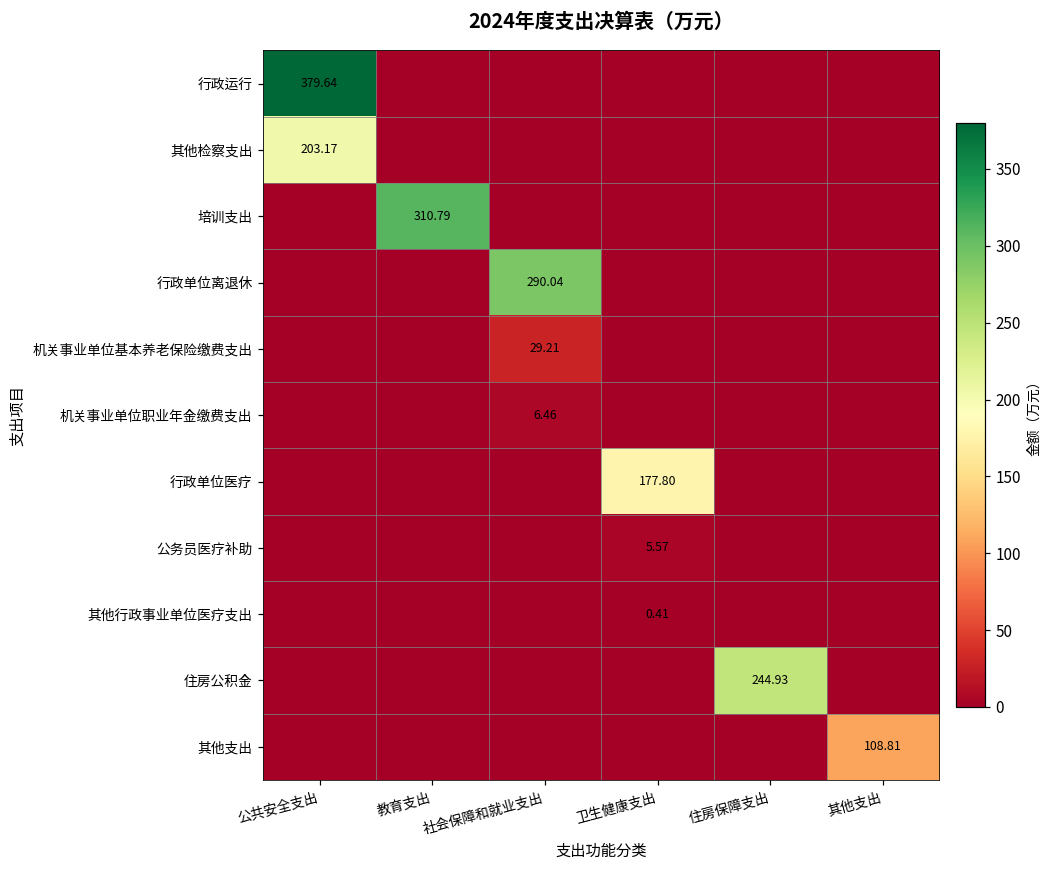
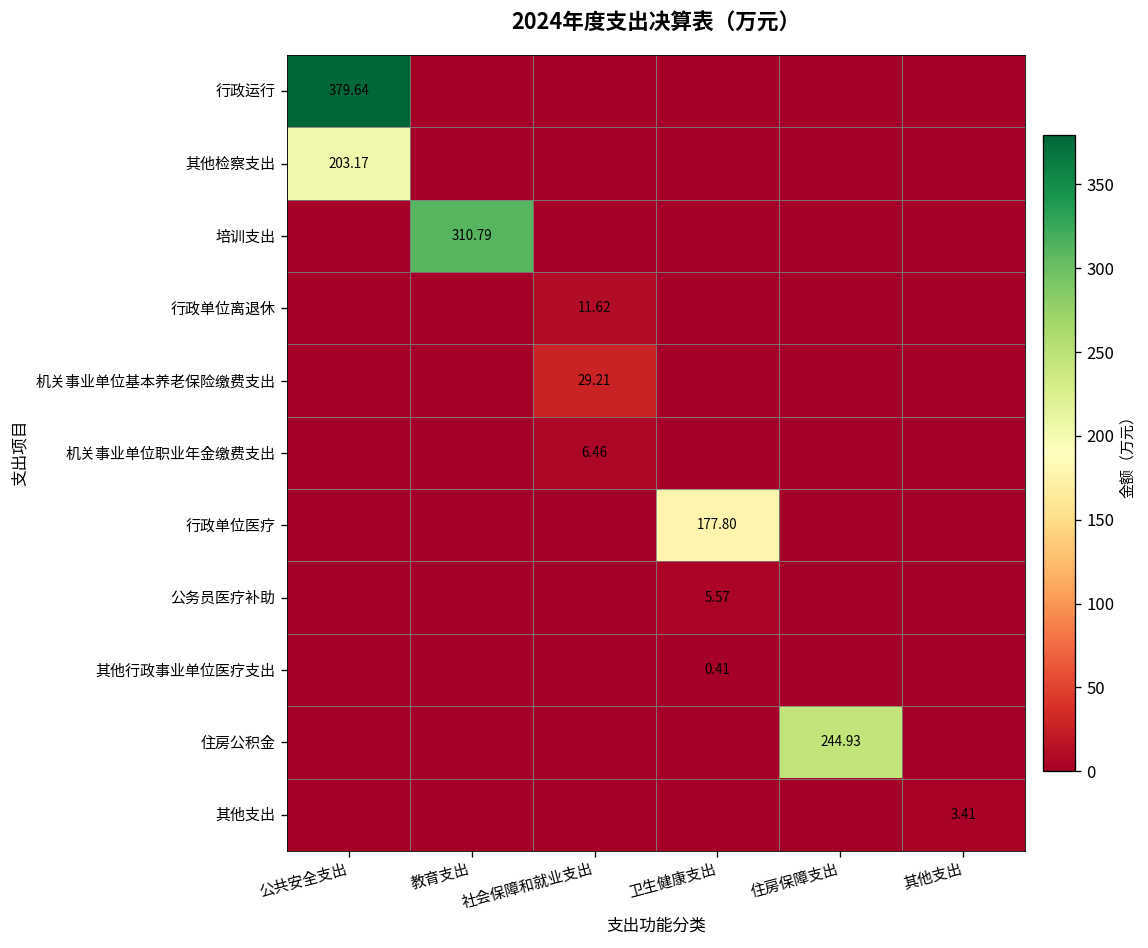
  {
    "行政运行": {
      "公共安全支出": 379.64
    },
    "其他检察支出": {
      "公共安全支出": 203.17
    },
    "培训支出": {
      "教育支出": 310.79
    },
    "行政单位离退休": {
-     "社会保障和就业支出": 290.04
+     "社会保障和就业支出": 11.62
    },
    "机关事业单位基本养老保险缴费支出": {
      "社会保障和就业支出": 29.21
    },
    "机关事业单位职业年金缴费支出": {
      "社会保障和就业支出": 6.46
    },
    "行政单位医疗": {
      "卫生健康支出": 177.80
    },
    "公务员医疗补助": {
      "卫生健康支出": 5.57
    },
    "其他行政事业单位医疗支出": {
      "卫生健康支出": 0.41
    },
    "住房公积金": {
      "住房保障支出": 244.93
    },
    "其他支出": {
-     "其他支出": 108.81
+     "其他支出": 3.41
    }
  }
